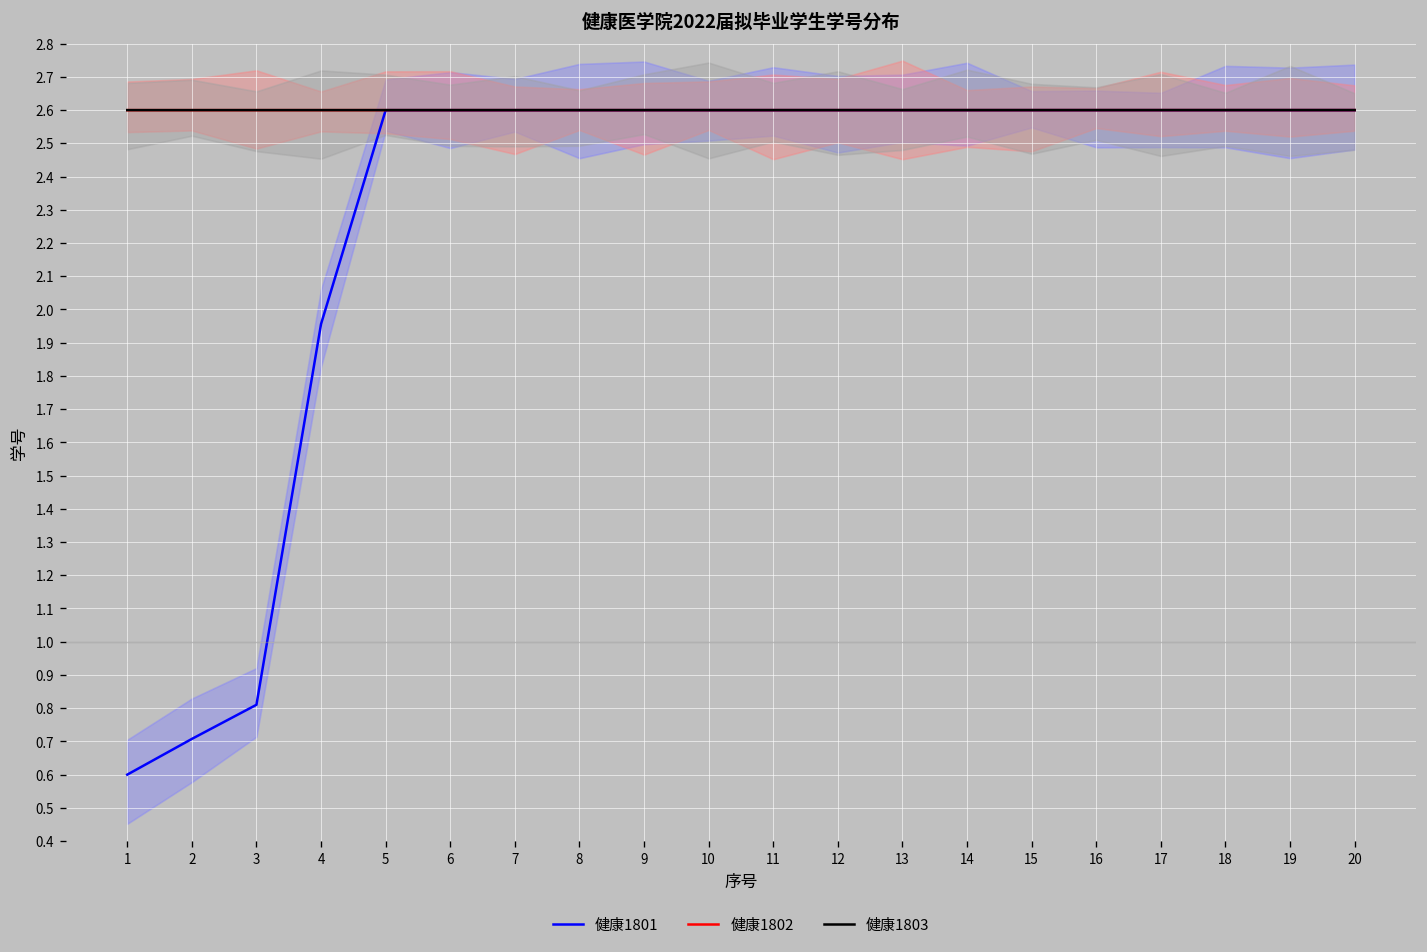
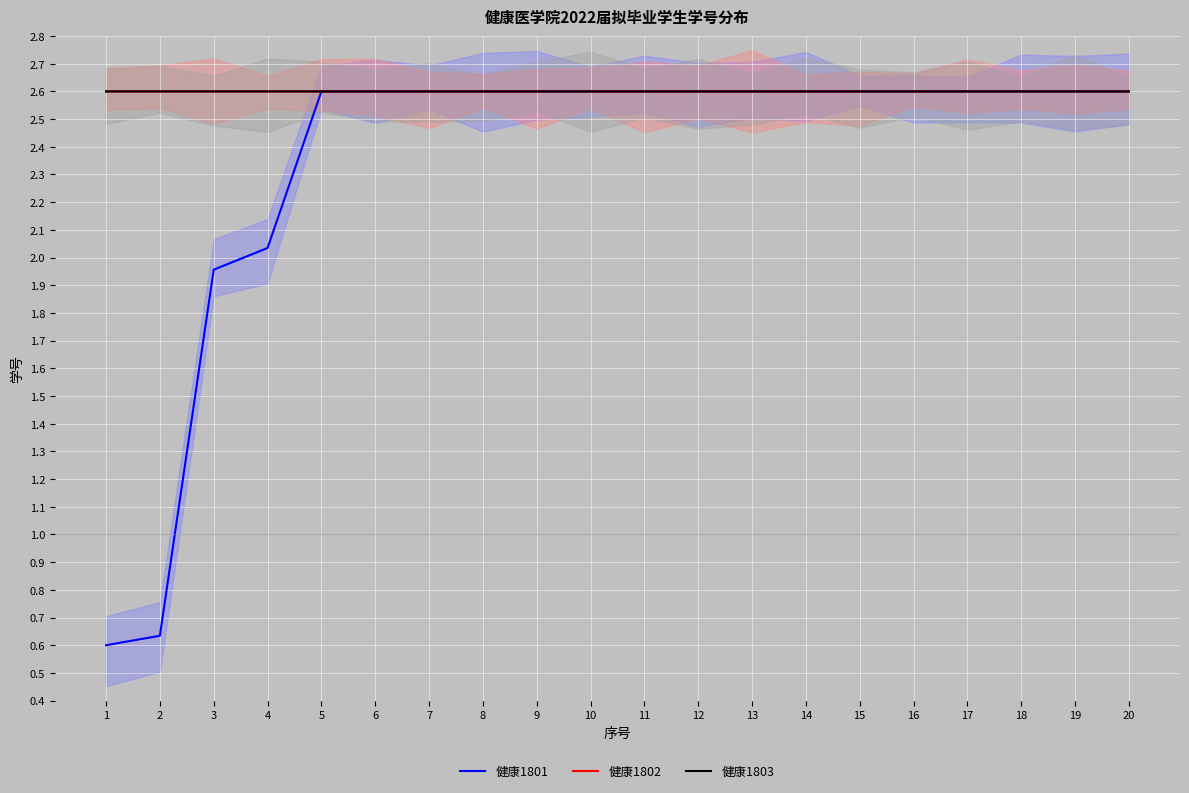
  {
    "健康1801": {
      "1": 0.60,
-     "2": 0.71,
-     "3": 0.81,
-     "4": 1.96
+     "2": 0.63,
+     "3": 1.96,
+     "4": 2.03
    },
    "健康1803": {
      "1": 2.60,
      "2": 2.60,
      "3": 2.60,
      "4": 2.60
    }
  }
